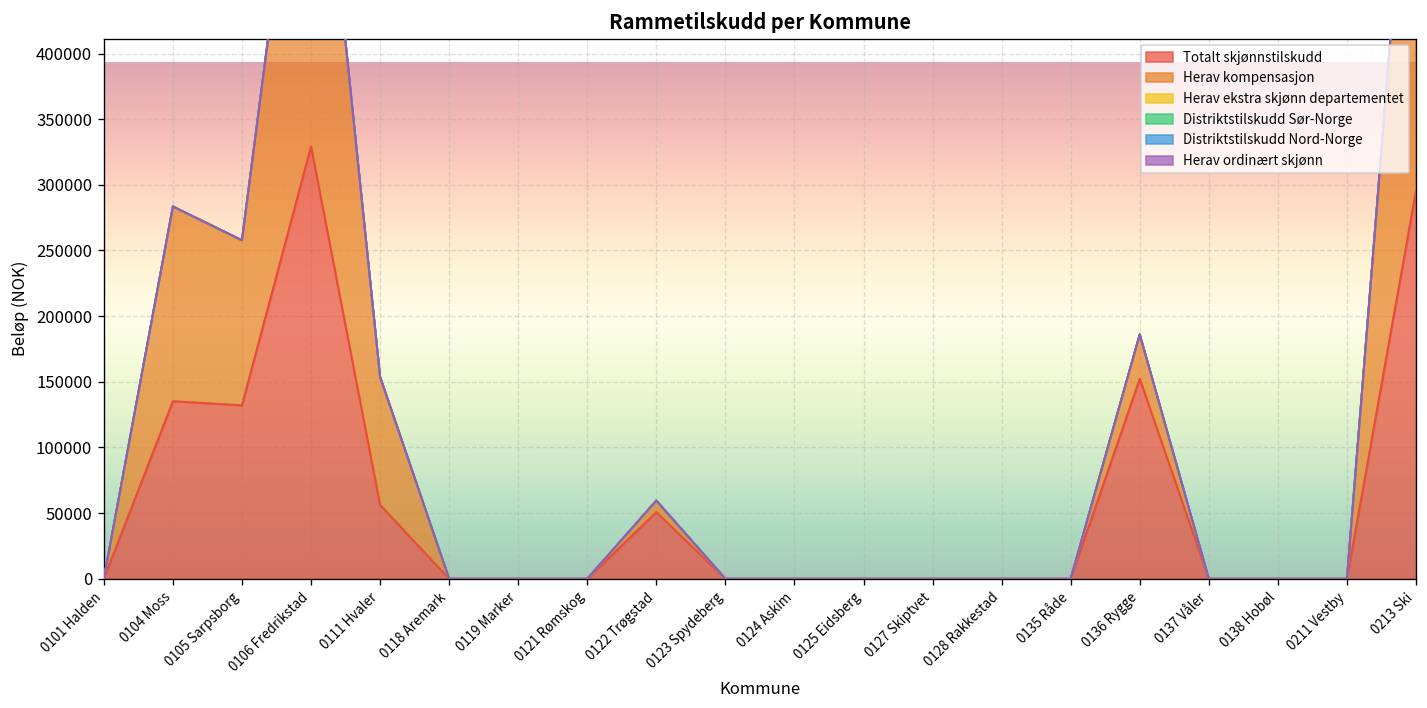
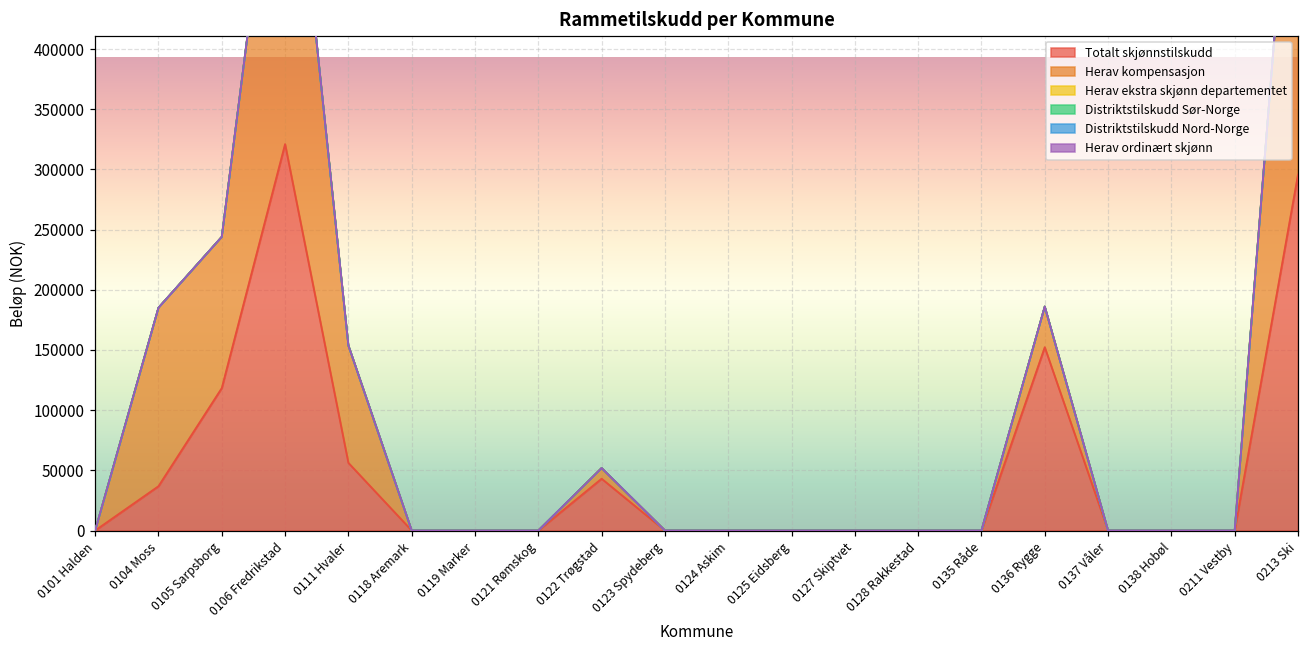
  {
    "Totalt skjønnstilskudd": {
-     "0104 Moss": 135000,
-     "0105 Sarpsborg": 132000,
-     "0106 Fredrikstad": 329000,
+     "0104 Moss": 37000,
+     "0105 Sarpsborg": 118000,
+     "0106 Fredrikstad": 321000,
      "0111 Hvaler": 56000,
-     "0122 Trøgstad": 51000,
+     "0122 Trøgstad": 43000,
      "0136 Rygge": 152000,
      "0213 Ski": 296000
    }
  }
